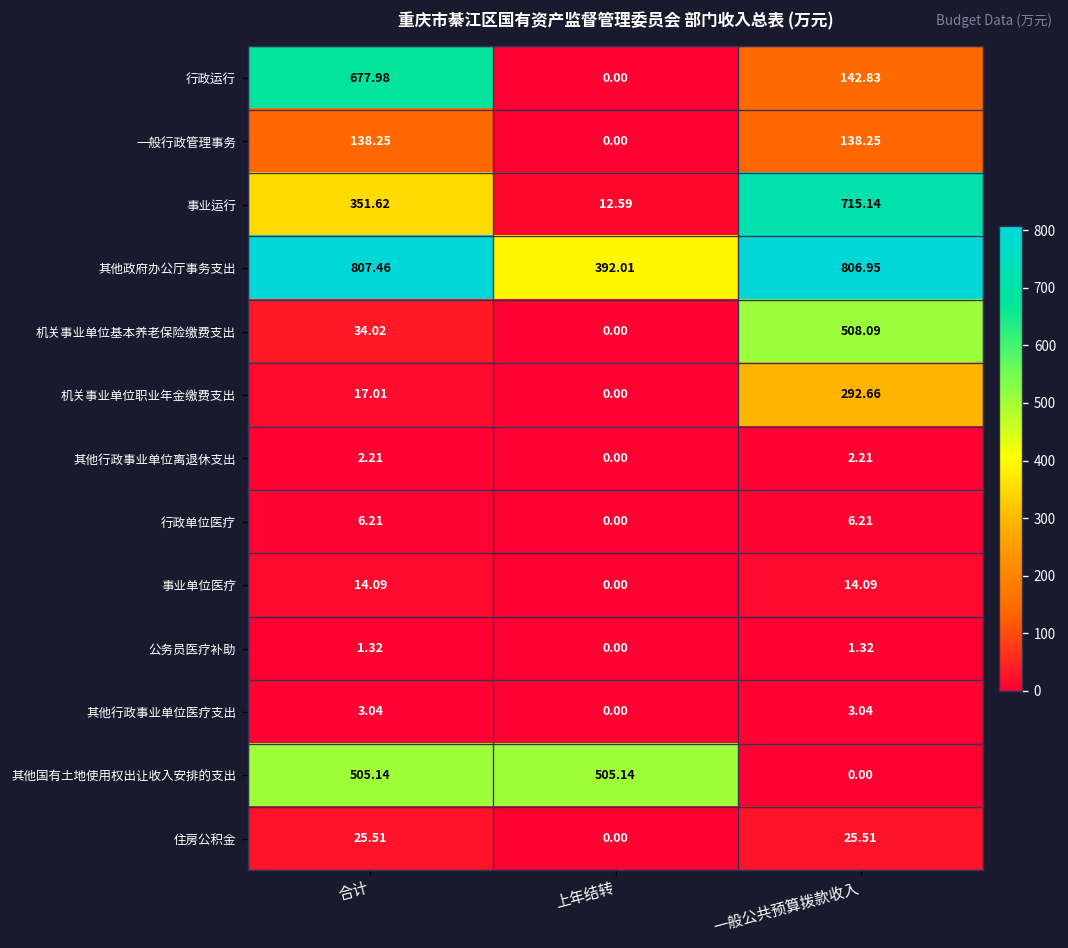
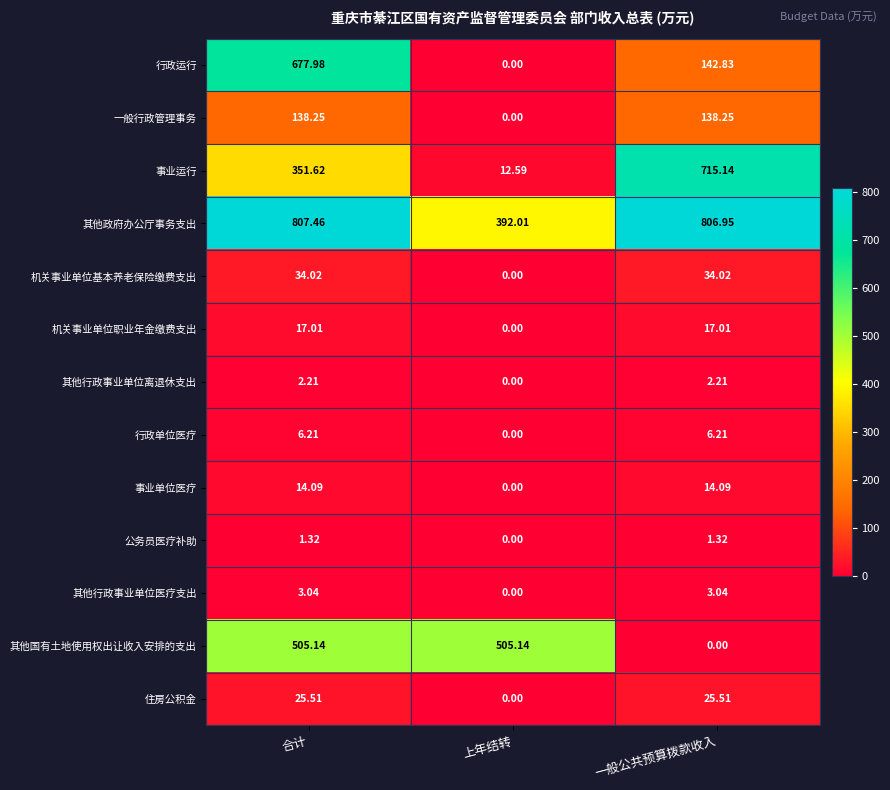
  {
    "行政运行": {
      "合计": 677.98,
      "上年结转": 0.00,
      "一般公共预算拨款收入": 142.83
    },
    "一般行政管理事务": {
      "合计": 138.25,
      "上年结转": 0.00,
      "一般公共预算拨款收入": 138.25
    },
    "事业运行": {
      "合计": 351.62,
      "上年结转": 12.59,
      "一般公共预算拨款收入": 715.14
    },
    "其他政府办公厅事务支出": {
      "合计": 807.46,
      "上年结转": 392.01,
      "一般公共预算拨款收入": 806.95
    },
    "机关事业单位基本养老保险缴费支出": {
      "合计": 34.02,
      "上年结转": 0.00,
-     "一般公共预算拨款收入": 508.09
+     "一般公共预算拨款收入": 34.02
    },
    "机关事业单位职业年金缴费支出": {
      "合计": 17.01,
      "上年结转": 0.00,
-     "一般公共预算拨款收入": 292.66
+     "一般公共预算拨款收入": 17.01
    },
    "其他行政事业单位离退休支出": {
      "合计": 2.21,
      "上年结转": 0.00,
      "一般公共预算拨款收入": 2.21
    },
    "行政单位医疗": {
      "合计": 6.21,
      "上年结转": 0.00,
      "一般公共预算拨款收入": 6.21
    },
    "事业单位医疗": {
      "合计": 14.09,
      "上年结转": 0.00,
      "一般公共预算拨款收入": 14.09
    },
    "公务员医疗补助": {
      "合计": 1.32,
      "上年结转": 0.00,
      "一般公共预算拨款收入": 1.32
    },
    "其他行政事业单位医疗支出": {
      "合计": 3.04,
      "上年结转": 0.00,
      "一般公共预算拨款收入": 3.04
    },
    "其他国有土地使用权出让收入安排的支出": {
      "合计": 505.14,
      "上年结转": 505.14,
      "一般公共预算拨款收入": 0.00
    },
    "住房公积金": {
      "合计": 25.51,
      "上年结转": 0.00,
      "一般公共预算拨款收入": 25.51
    }
  }
